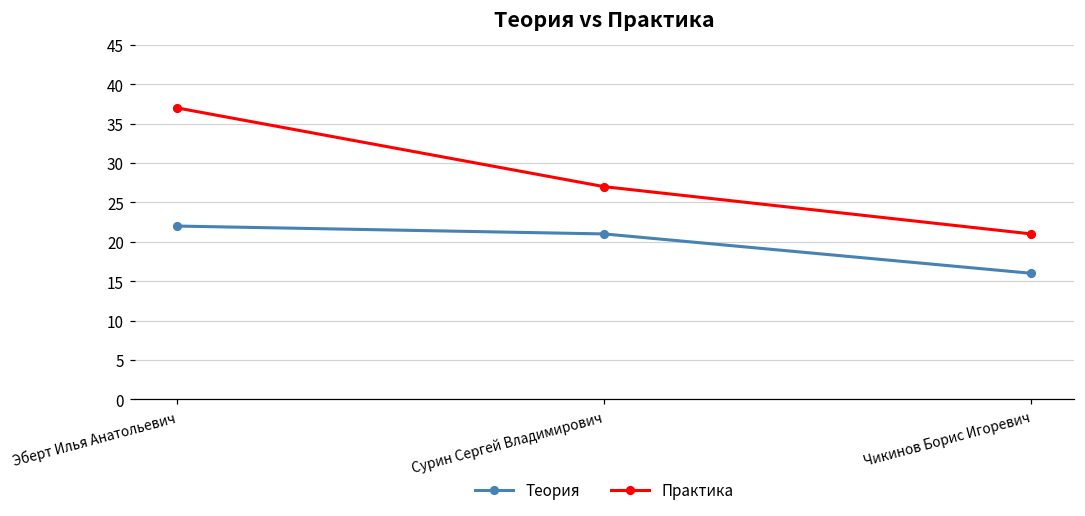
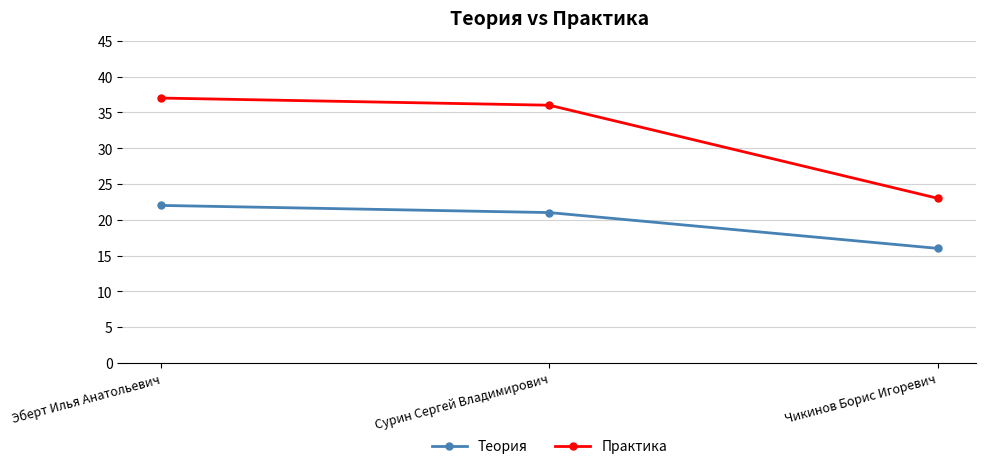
  {
    "Теория": {
      "Эберт Илья Анатольевич": 22,
      "Сурин Сергей Владимирович": 21,
      "Чикинов Борис Игоревич": 16
    },
    "Практика": {
      "Эберт Илья Анатольевич": 37,
-     "Сурин Сергей Владимирович": 27,
-     "Чикинов Борис Игоревич": 21
+     "Сурин Сергей Владимирович": 36,
+     "Чикинов Борис Игоревич": 23
    }
  }
